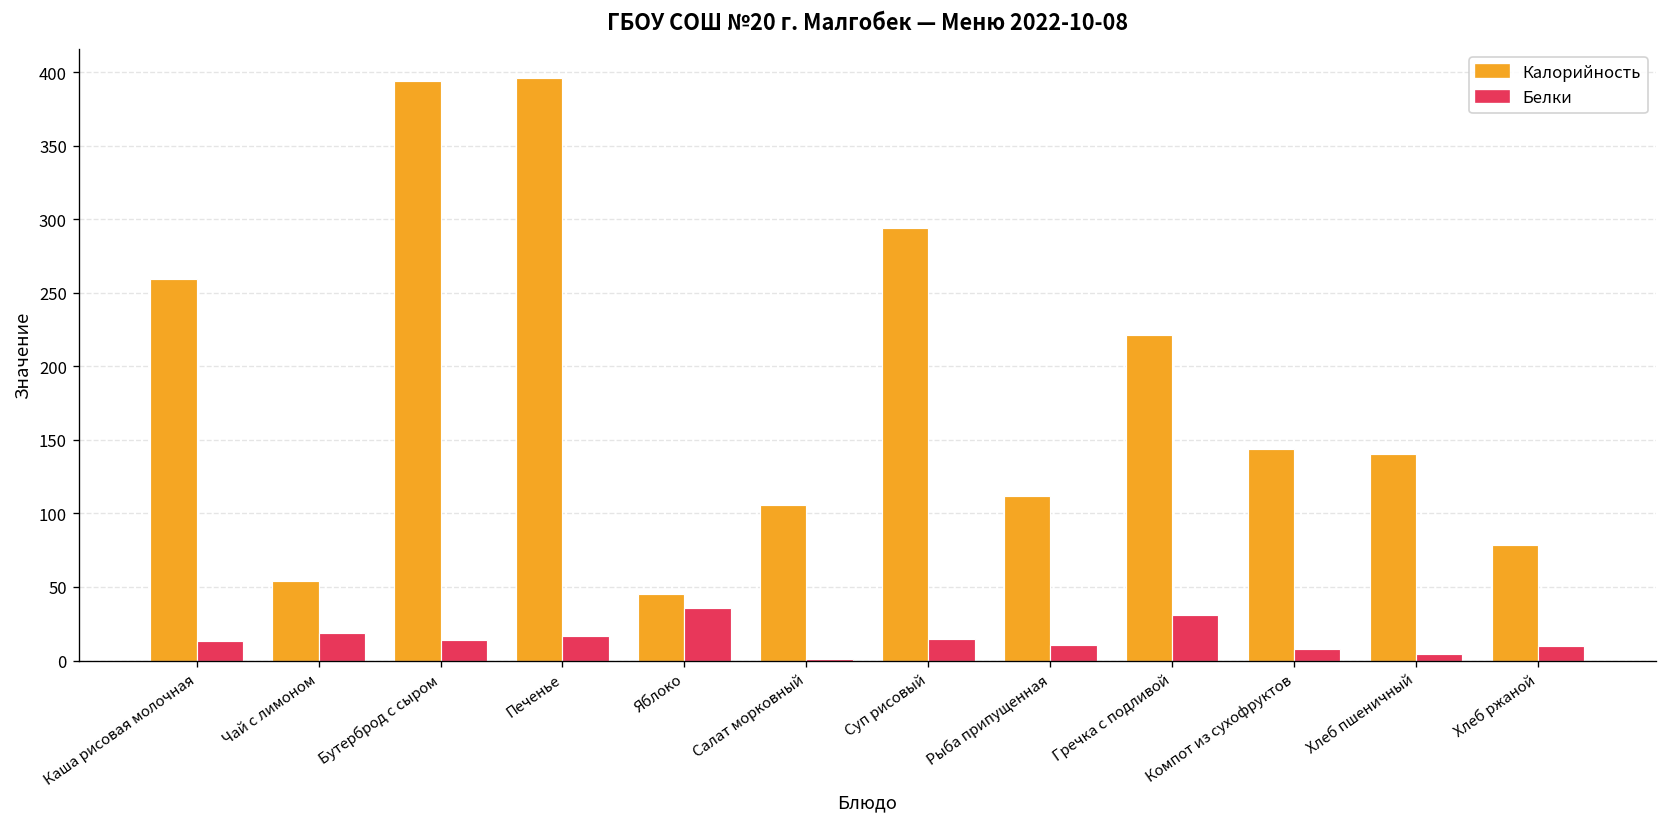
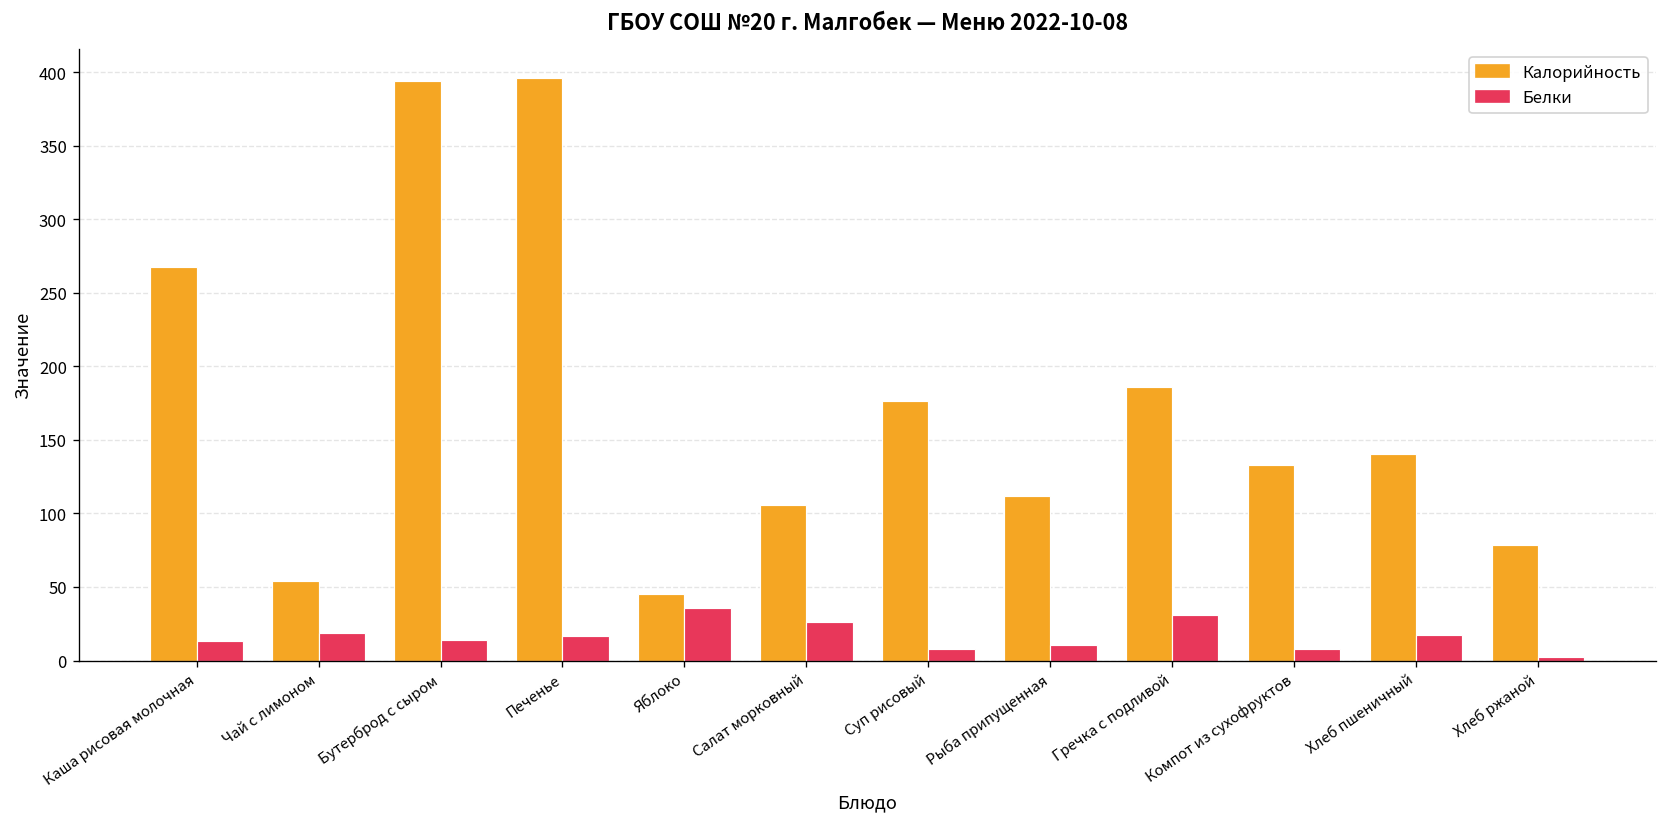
  {
    "Калорийность": {
-     "Каша рисовая молочная": 259,
+     "Каша рисовая молочная": 267,
      "Чай с лимоном": 54,
      "Бутерброд с сыром": 394,
      "Печенье": 396,
      "Яблоко": 45,
      "Салат морковный": 106,
-     "Суп рисовый": 294,
+     "Суп рисовый": 176,
      "Рыба припущенная": 112,
-     "Гречка с подливой": 221,
-     "Компот из сухофруктов": 144,
+     "Гречка с подливой": 186,
+     "Компот из сухофруктов": 133,
      "Хлеб пшеничный": 141,
      "Хлеб ржаной": 78
    },
    "Белки": {
      "Каша рисовая молочная": 13,
      "Чай с лимоном": 19,
      "Бутерброд с сыром": 14,
      "Печенье": 17,
      "Яблоко": 36,
-     "Салат морковный": 1,
-     "Суп рисовый": 14,
+     "Салат морковный": 27,
+     "Суп рисовый": 8,
      "Рыба припущенная": 11,
      "Гречка с подливой": 31,
      "Компот из сухофруктов": 8,
-     "Хлеб пшеничный": 5,
-     "Хлеб ржаной": 10
+     "Хлеб пшеничный": 18,
+     "Хлеб ржаной": 3
    }
  }
